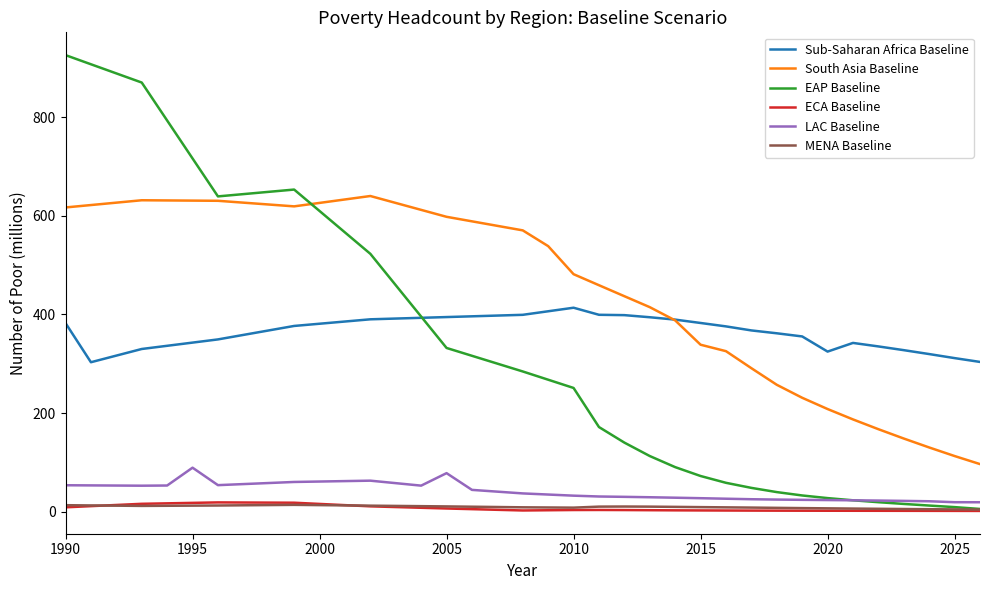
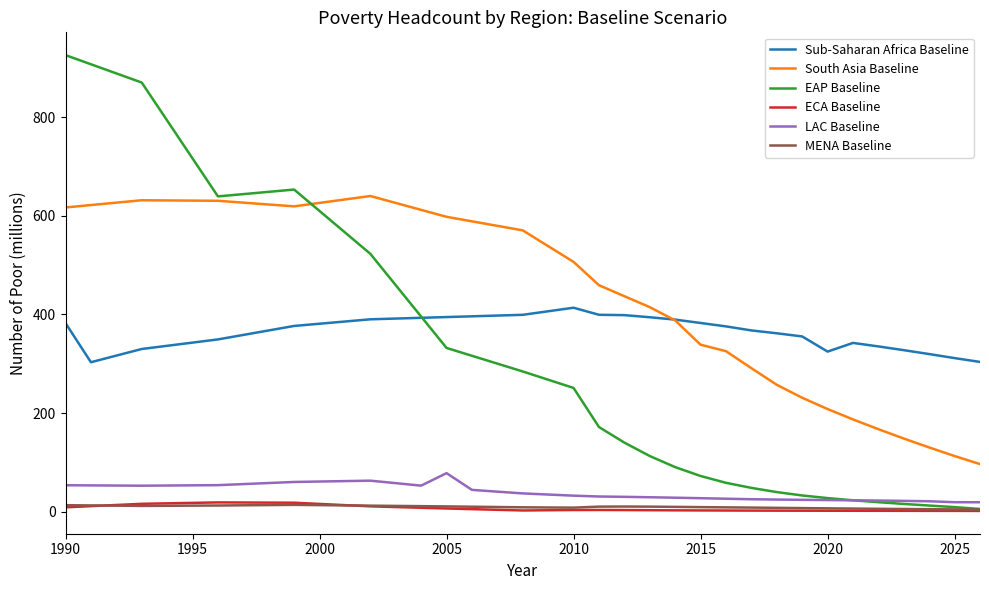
  {
    "Sub-Saharan Africa Baseline": {
      "1990": 380,
      "1995": 340,
      "2000": 380,
      "2005": 390,
      "2010": 410,
      "2015": 380,
      "2020": 320,
      "2025": 310
    },
    "South Asia Baseline": {
      "1990": 620,
      "1995": 630,
      "2000": 630,
      "2005": 600,
-     "2010": 480,
+     "2010": 510,
      "2015": 340,
      "2020": 210,
      "2025": 110
    },
    "EAP Baseline": {
      "1990": 930,
      "1995": 720,
      "2000": 610,
      "2005": 330,
      "2010": 250,
      "2015": 70
    },
    "ECA Baseline": {
      "1995": 20,
      "2015": 0
    },
    "LAC Baseline": {
      "1990": 50,
-     "1995": 90,
+     "1995": 50,
      "2000": 60,
      "2005": 80,
      "2010": 30,
      "2015": 30,
      "2025": 20
    },
    "MENA Baseline": {
      "1995": 10,
      "2015": 10
    }
  }
